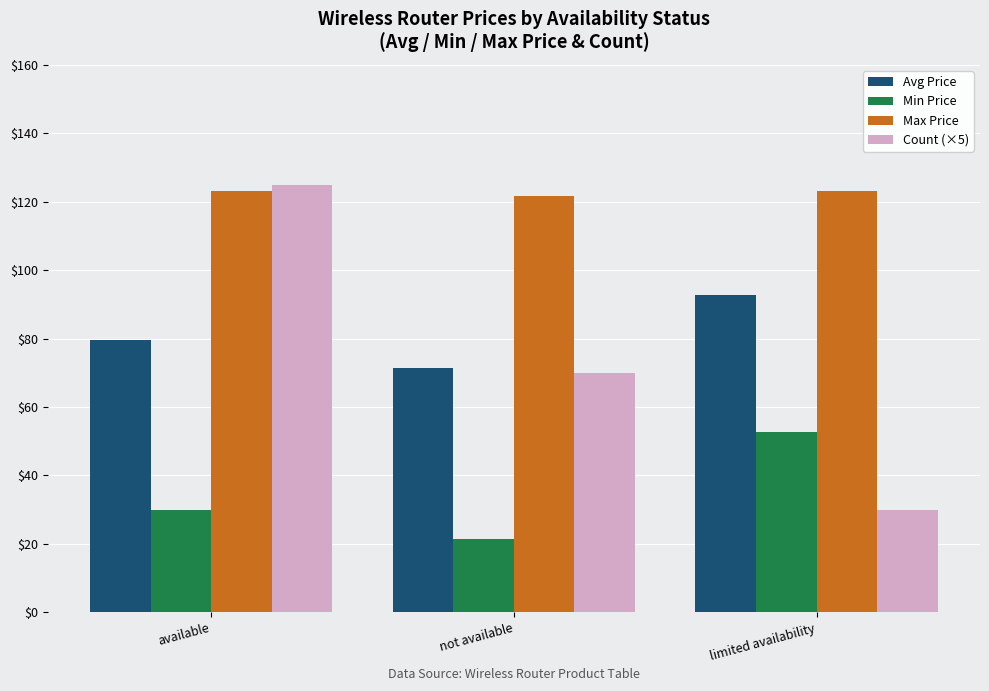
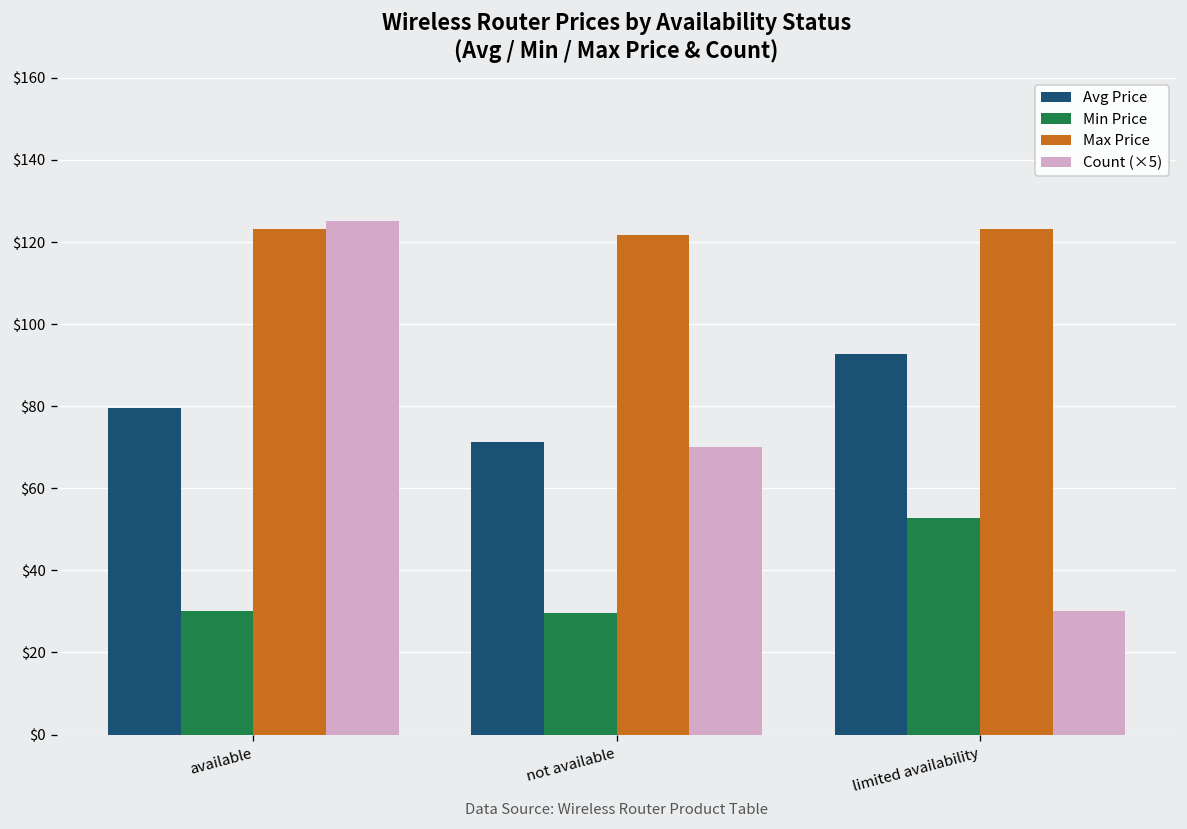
  {
    "Avg Price": {
      "available": "$80",
      "not available": "$71",
      "limited availability": "$93"
    },
    "Min Price": {
      "available": "$30",
-     "not available": "$22",
+     "not available": "$30",
      "limited availability": "$53"
    },
    "Max Price": {
      "available": "$123",
      "not available": "$122",
      "limited availability": "$123"
    },
    "Count (×5)": {
      "available": "$125",
      "not available": "$70",
      "limited availability": "$30"
    }
  }
